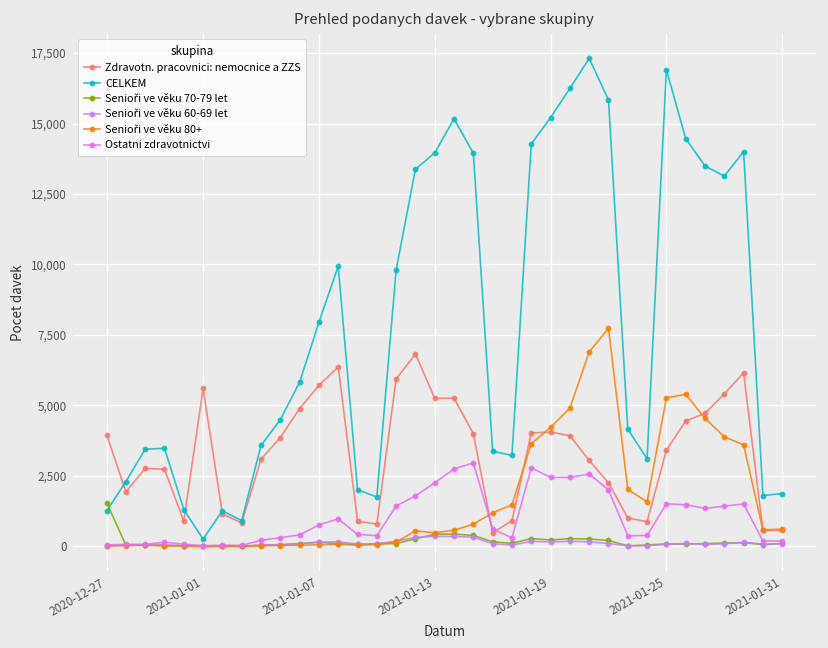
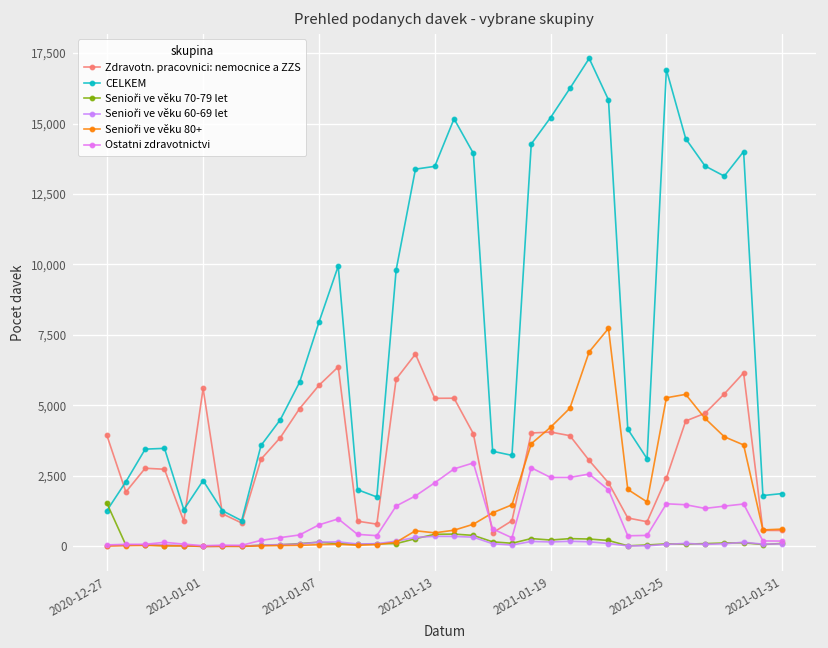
  {
    "Zdravotn. pracovnici: nemocnice a ZZS": {
      "2020-12-27": "4,000",
      "2021-01-01": "5,600",
      "2021-01-07": "5,700",
      "2021-01-13": "5,300",
      "2021-01-19": "4,100",
-     "2021-01-25": "3,400"
+     "2021-01-25": "2,400"
    },
    "CELKEM": {
      "2020-12-27": "1,300",
-     "2021-01-01": "300",
+     "2021-01-01": "2,300",
      "2021-01-07": "8,000",
-     "2021-01-13": "14,000",
+     "2021-01-13": "13,500",
      "2021-01-19": "15,200",
      "2021-01-25": "16,900",
      "2021-01-31": "1,900"
    },
    "Senioři ve věku 70-79 let": {
      "2020-12-27": "1,600"
    },
    "Senioři ve věku 80+": {
      "2021-01-19": "4,200",
      "2021-01-25": "5,300"
    }
  }
